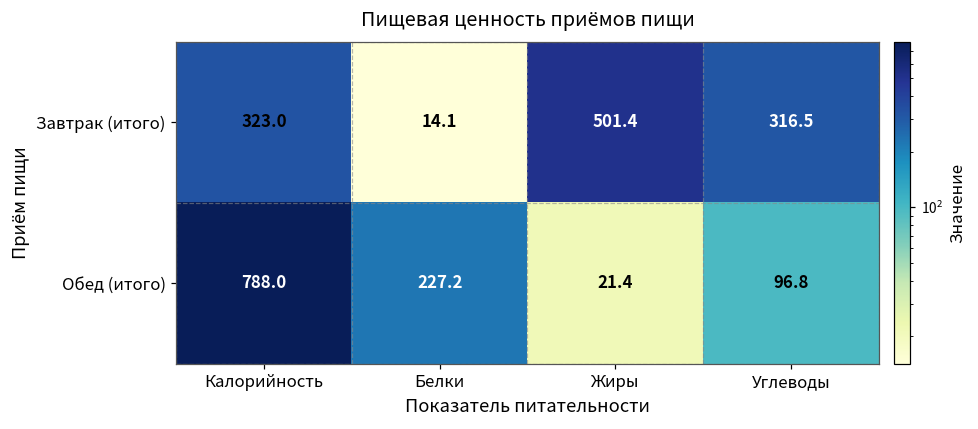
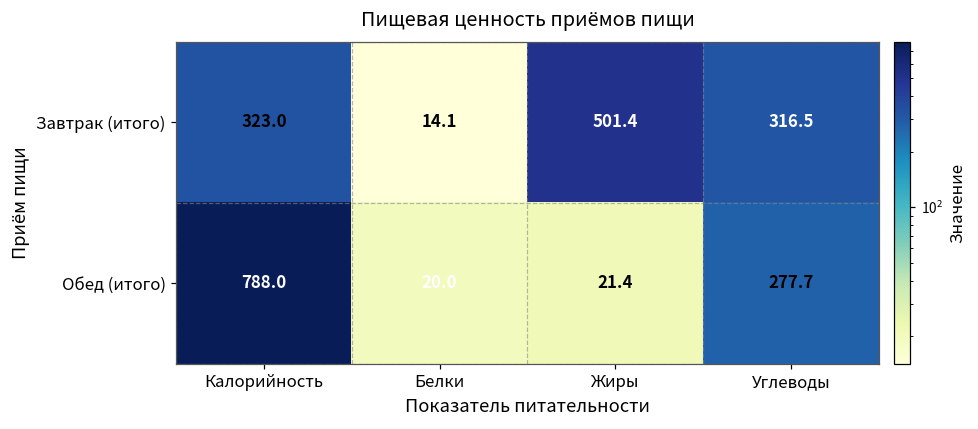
  {
    "Завтрак (итого)": {
      "Калорийность": 323.0,
      "Белки": 14.1,
      "Жиры": 501.4,
      "Углеводы": 316.5
    },
    "Обед (итого)": {
      "Калорийность": 788.0,
-     "Белки": 227.2,
+     "Белки": 20.0,
      "Жиры": 21.4,
-     "Углеводы": 96.8
+     "Углеводы": 277.7
    }
  }
